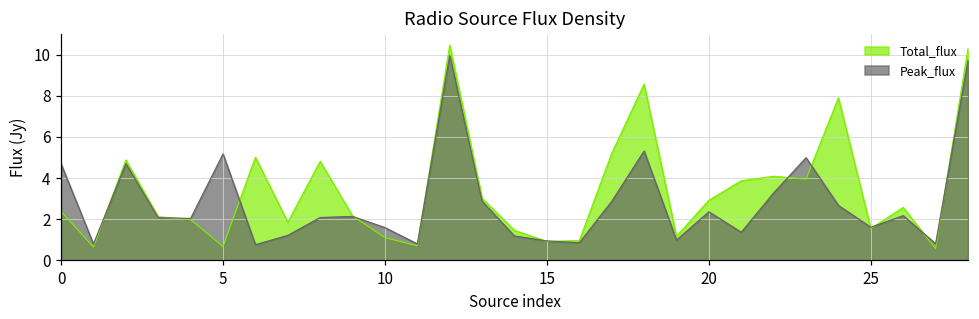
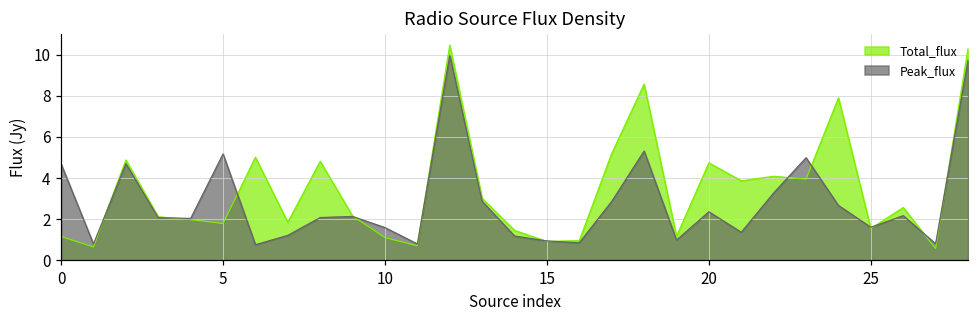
  {
    "Total_flux": {
-     "0": 2.4,
-     "5": 0.7,
+     "0": 1.2,
+     "5": 1.8,
      "10": 1.1,
-     "20": 2.9
+     "20": 4.7
    },
    "Peak_flux": {
      "0": 4.7,
      "5": 5.2,
      "10": 1.6,
      "20": 2.4
    }
  }
